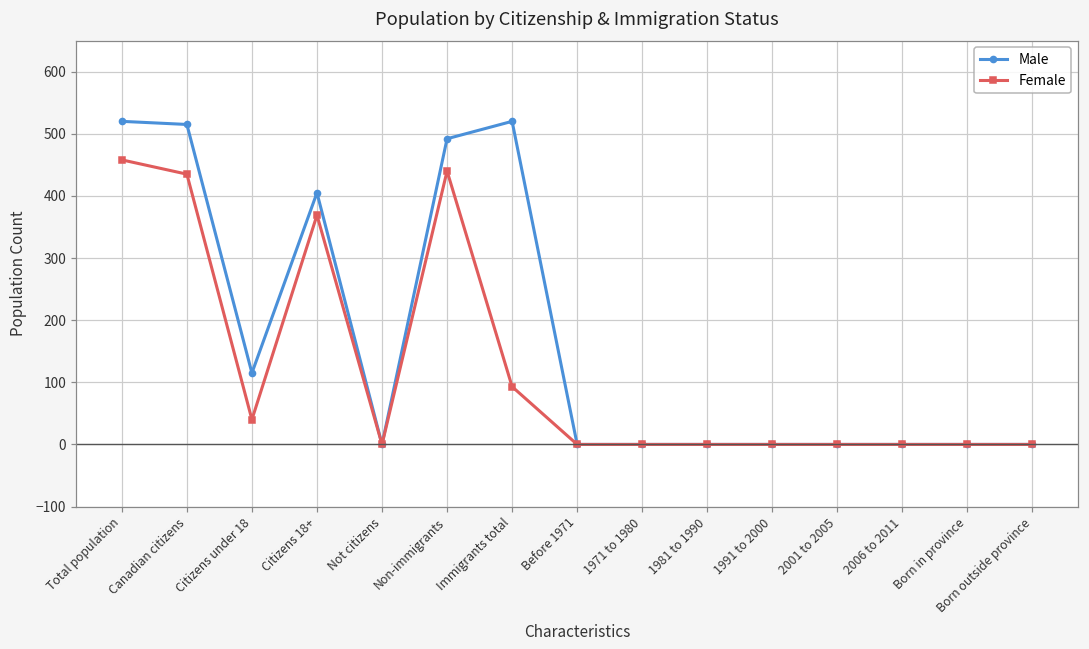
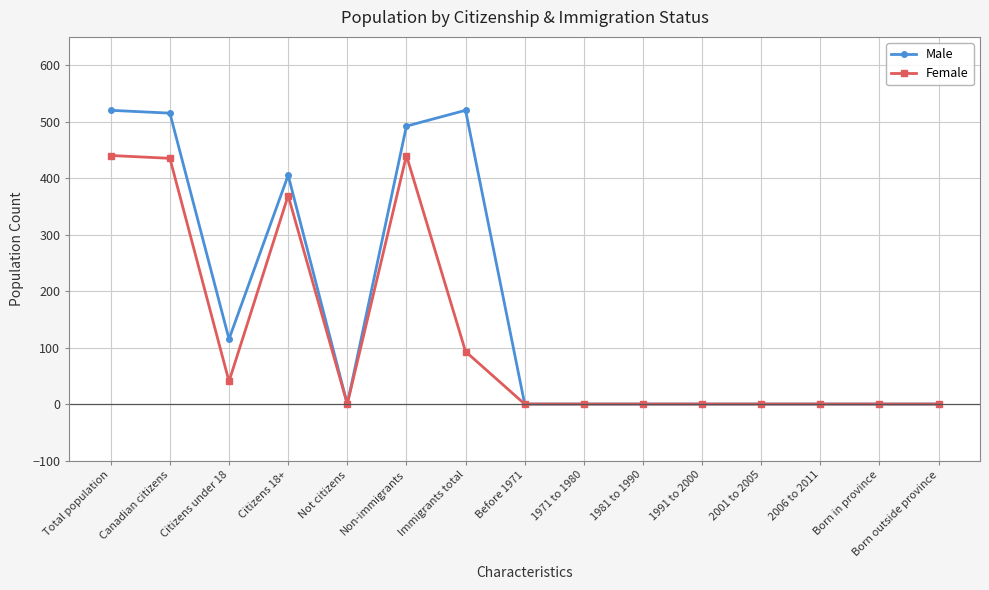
  {
    "Male": {
      "Total population": 520,
      "Canadian citizens": 520,
      "Citizens under 18": 120,
      "Citizens 18+": 410,
      "Non-immigrants": 490,
      "Immigrants total": 520
    },
    "Female": {
-     "Total population": 460,
+     "Total population": 440,
      "Canadian citizens": 440,
      "Citizens under 18": 40,
      "Citizens 18+": 370,
      "Non-immigrants": 440,
      "Immigrants total": 90
    }
  }
